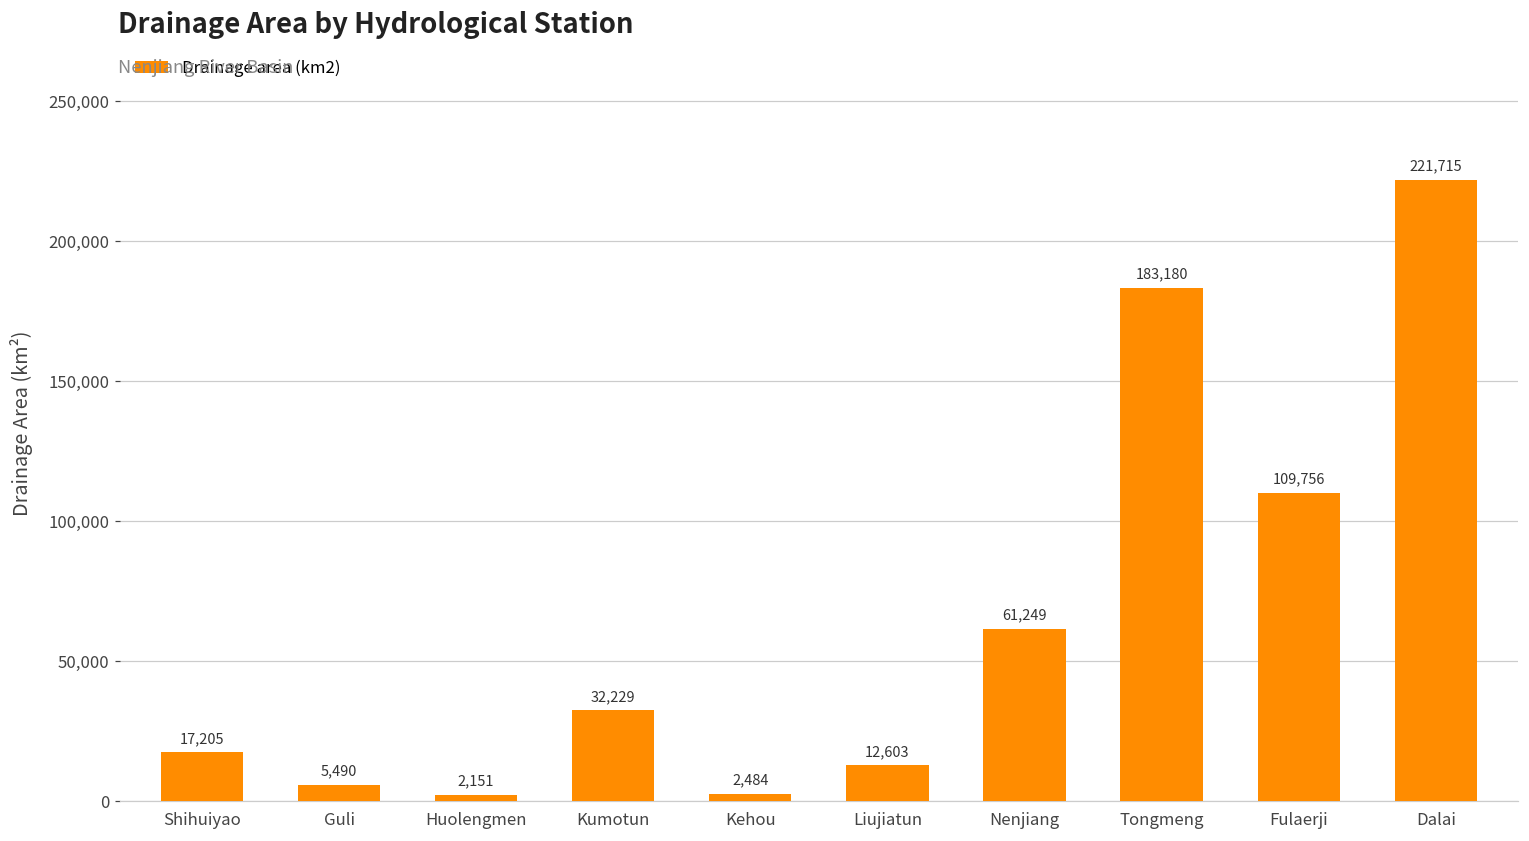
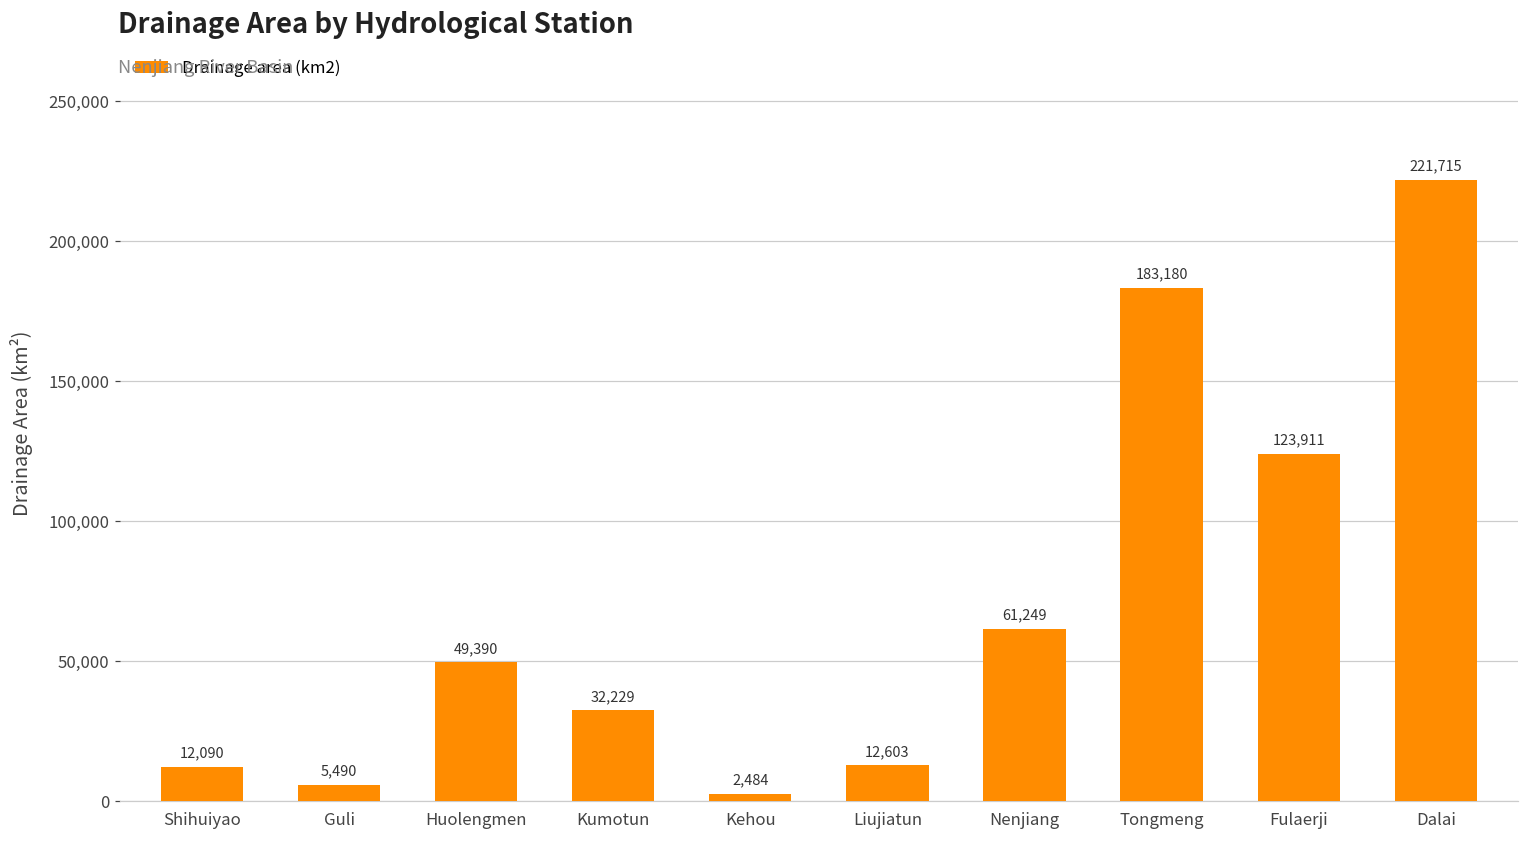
  {
-   "Shihuiyao": "17,205",
+   "Shihuiyao": "12,090",
    "Guli": "5,490",
-   "Huolengmen": "2,151",
+   "Huolengmen": "49,390",
    "Kumotun": "32,229",
    "Kehou": "2,484",
    "Liujiatun": "12,603",
    "Nenjiang": "61,249",
    "Tongmeng": "183,180",
-   "Fulaerji": "109,756",
+   "Fulaerji": "123,911",
    "Dalai": "221,715"
  }
